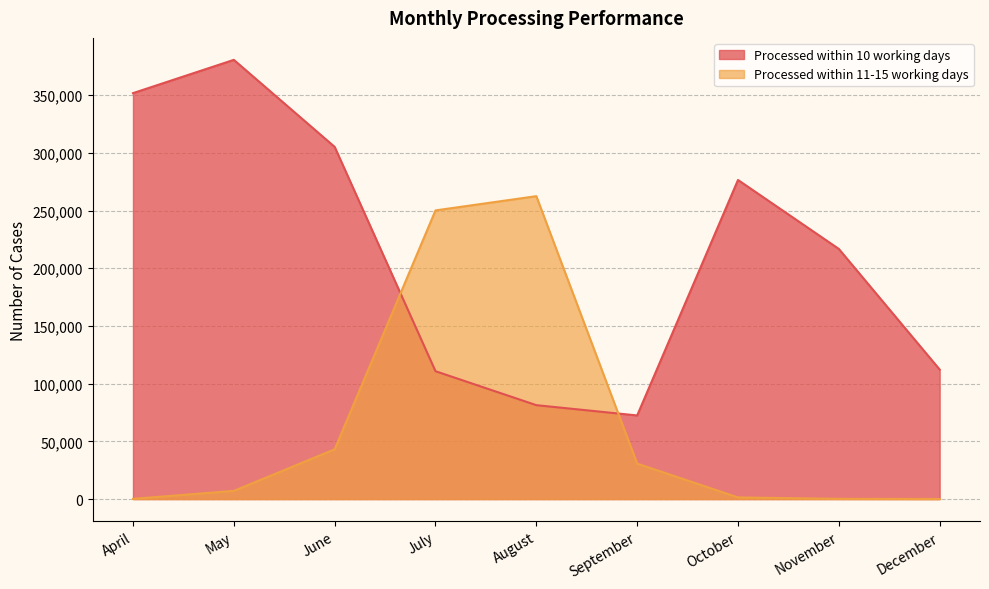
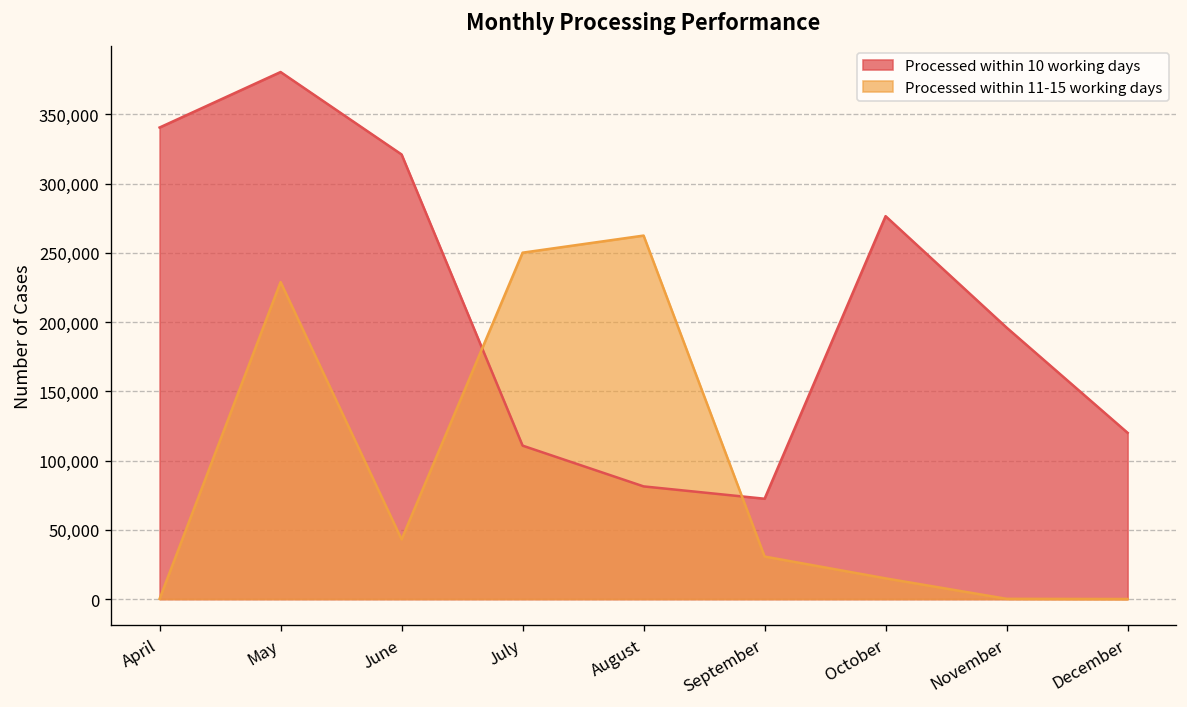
  {
    "Processed within 10 working days": {
-     "April": "352,000",
+     "April": "340,000",
      "May": "381,000",
-     "June": "305,000",
+     "June": "321,000",
      "July": "111,000",
      "August": "81,000",
      "September": "72,000",
      "October": "276,000",
-     "November": "217,000",
-     "December": "112,000"
+     "November": "196,000",
+     "December": "120,000"
    },
    "Processed within 11-15 working days": {
      "April": "0",
-     "May": "7,000",
+     "May": "229,000",
      "June": "43,000",
      "July": "250,000",
      "August": "262,000",
      "September": "31,000",
-     "October": "1,000",
+     "October": "15,000",
      "November": "0",
      "December": "0"
    }
  }
